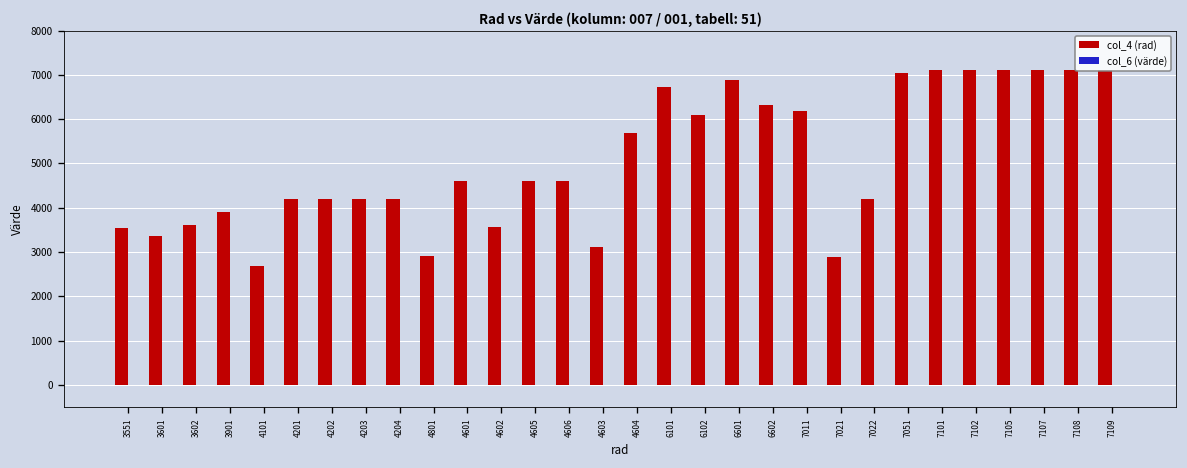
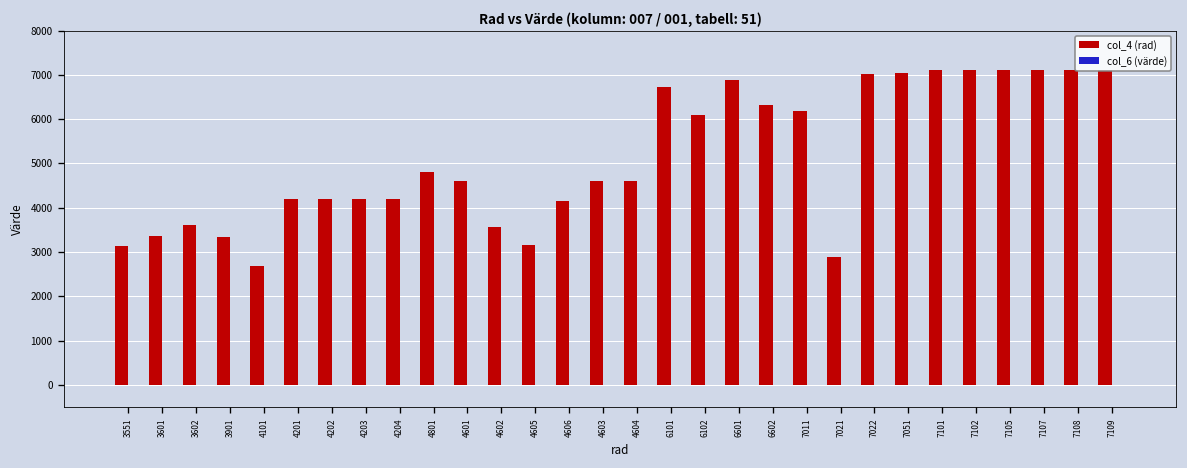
  {
    "col_4 (rad)": {
-     "3551": 3600,
+     "3551": 3100,
      "3601": 3400,
      "3602": 3600,
-     "3901": 3900,
+     "3901": 3300,
      "4101": 2700,
      "4201": 4200,
      "4202": 4200,
      "4203": 4200,
      "4204": 4200,
-     "4801": 2900,
+     "4801": 4800,
      "4601": 4600,
      "4602": 3600,
-     "4605": 4600,
-     "4606": 4600,
-     "4603": 3100,
-     "4604": 5700,
+     "4605": 3200,
+     "4606": 4200,
+     "4603": 4600,
+     "4604": 4600,
      "6101": 6700,
      "6102": 6100,
      "6601": 6900,
      "6602": 6300,
      "7011": 6200,
      "7021": 2900,
-     "7022": 4200,
+     "7022": 7000,
      "7051": 7100,
      "7101": 7100,
      "7102": 7100,
      "7105": 7100,
      "7107": 7100,
      "7108": 7100
    },
    "col_6 (värde)": {
      "3551": 0,
      "3601": 0,
      "3602": 0,
      "3901": 0,
      "4101": 0,
      "4201": 0,
      "4202": 0,
      "4203": 0,
      "4204": 0,
      "4801": 0,
      "4601": 0,
      "4602": 0,
      "4605": 0,
      "4606": 0,
      "4603": 0,
      "4604": 0,
      "6101": 0,
      "6102": 0,
      "6601": 0,
      "6602": 0,
      "7011": 0,
      "7021": 0,
      "7022": 0,
      "7051": 0,
      "7101": 0,
      "7102": 0,
      "7105": 0,
      "7107": 0,
      "7108": 0,
      "7109": 0
    }
  }
